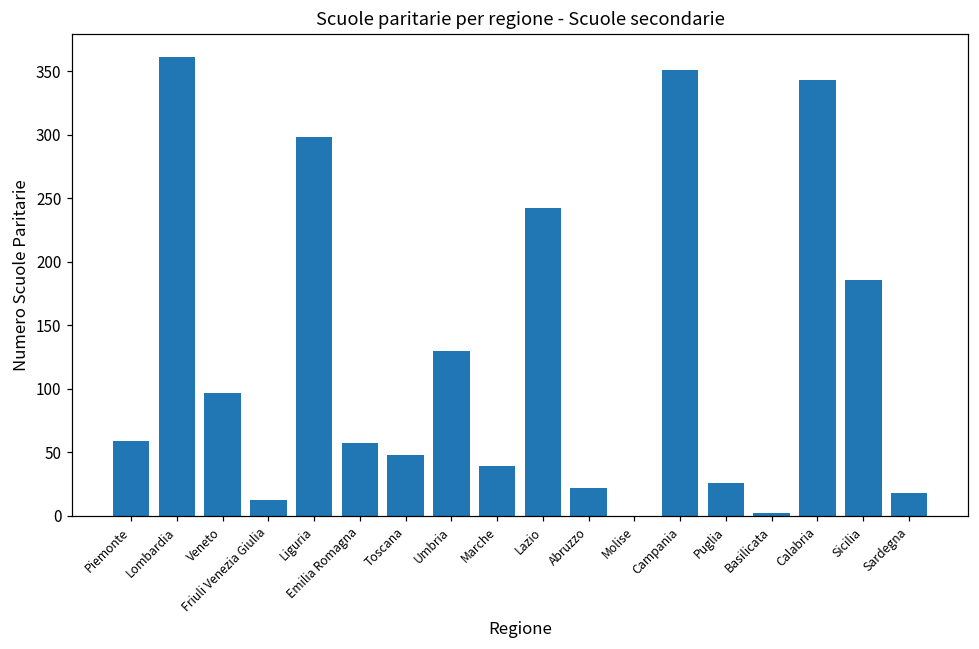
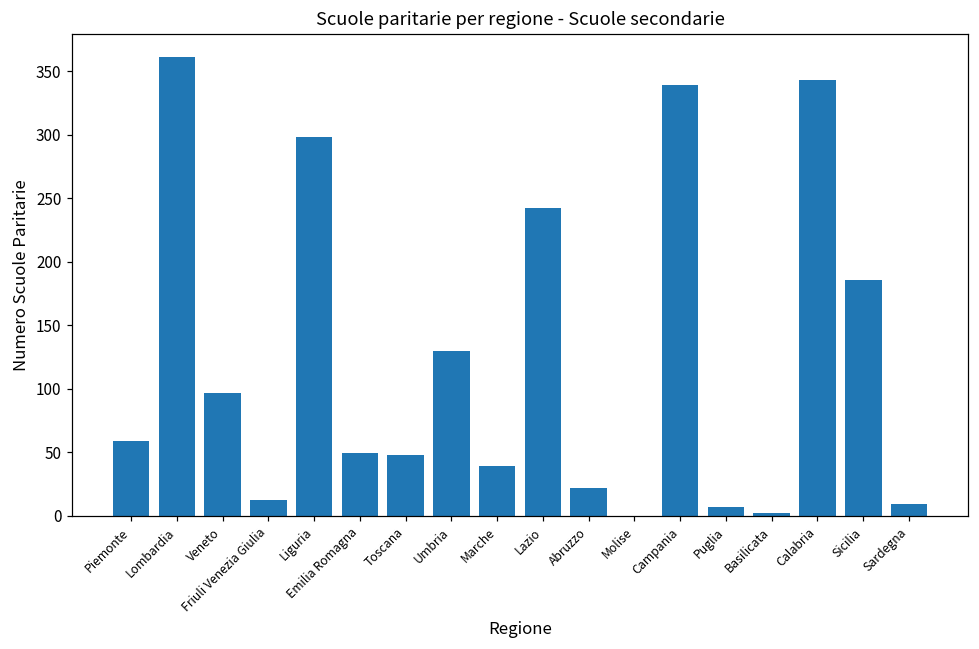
  {
    "Piemonte": 59,
    "Lombardia": 361,
    "Veneto": 97,
    "Friuli Venezia Giulia": 12,
    "Liguria": 298,
-   "Emilia Romagna": 57,
+   "Emilia Romagna": 49,
    "Toscana": 48,
    "Umbria": 130,
    "Marche": 39,
    "Lazio": 242,
    "Abruzzo": 22,
    "Molise": 0,
-   "Campania": 351,
-   "Puglia": 26,
+   "Campania": 339,
+   "Puglia": 7,
    "Calabria": 343,
    "Sicilia": 186,
-   "Sardegna": 18
+   "Sardegna": 9
  }
